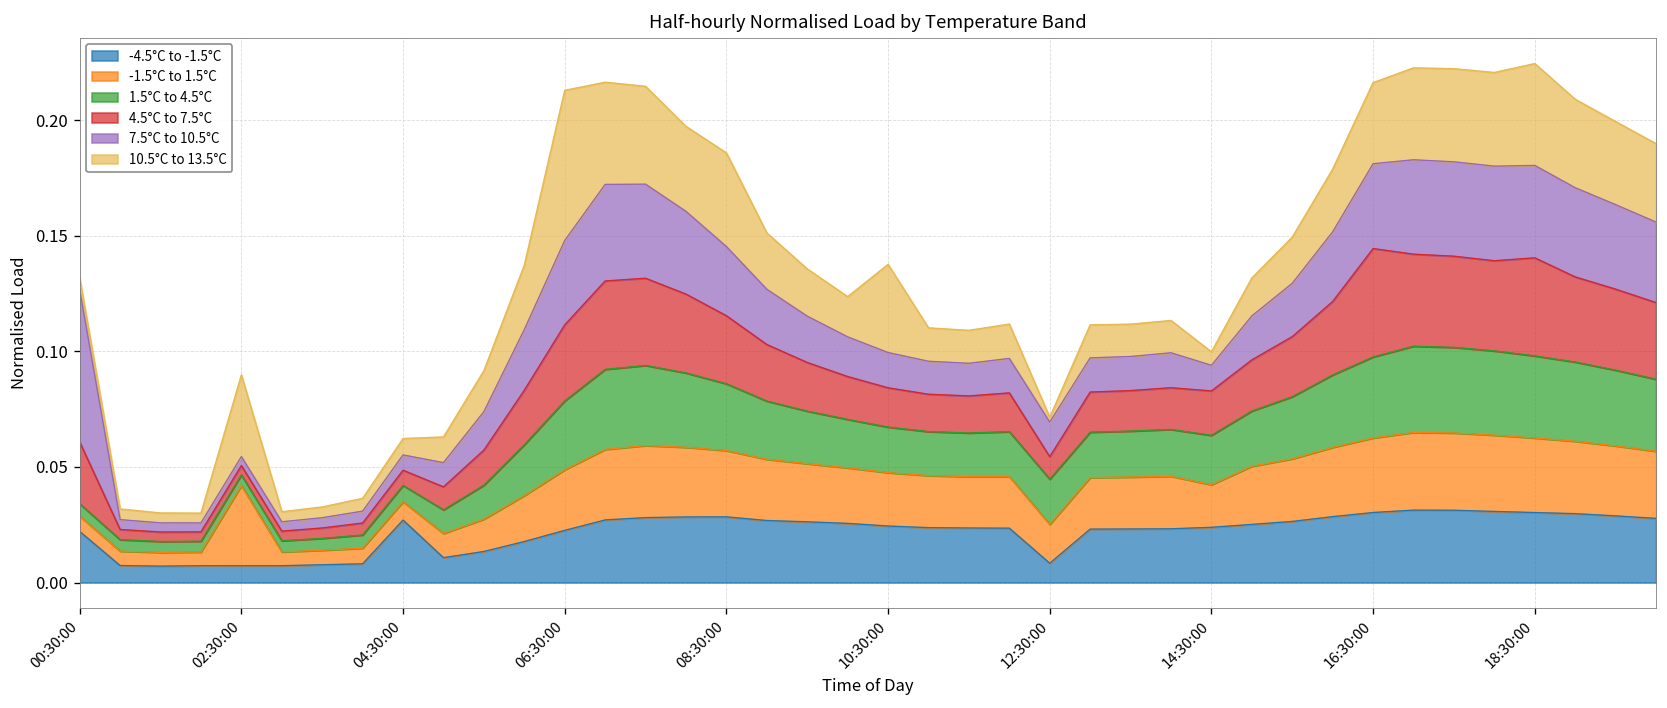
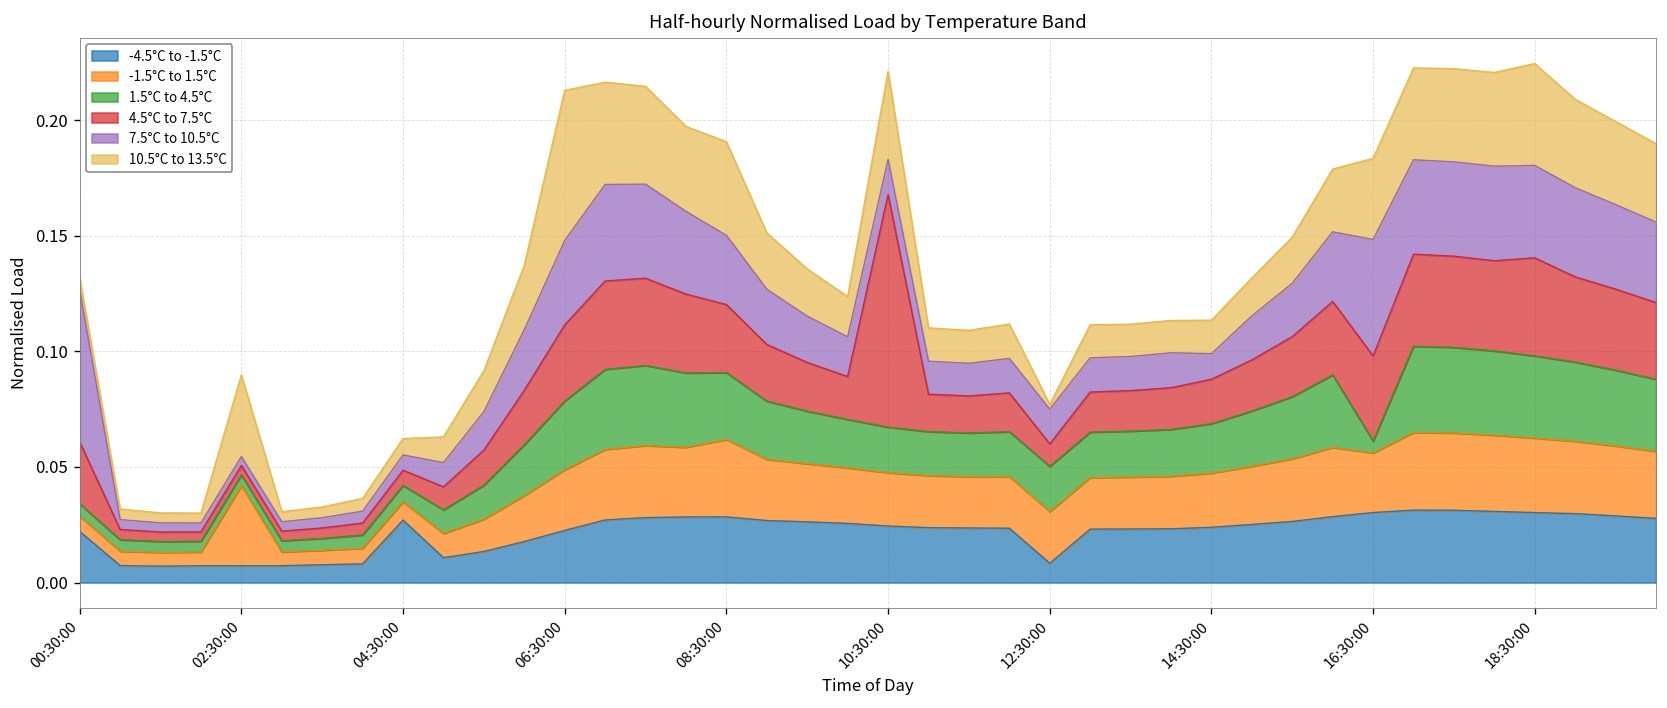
  {
    "-4.5°C to -1.5°C": {
      "00:30:00": 0.022,
      "02:30:00": 0.007,
      "04:30:00": 0.027,
      "06:30:00": 0.023,
      "08:30:00": 0.028,
      "10:30:00": 0.024,
      "12:30:00": 0.008,
      "14:30:00": 0.024,
      "16:30:00": 0.030,
      "18:30:00": 0.030
    },
    "-1.5°C to 1.5°C": {
      "00:30:00": 0.007,
      "02:30:00": 0.035,
      "04:30:00": 0.008,
      "06:30:00": 0.026,
-     "08:30:00": 0.029,
+     "08:30:00": 0.033,
      "10:30:00": 0.023,
-     "12:30:00": 0.017,
-     "14:30:00": 0.018,
-     "16:30:00": 0.032,
+     "12:30:00": 0.022,
+     "14:30:00": 0.023,
+     "16:30:00": 0.026,
      "18:30:00": 0.032
    },
    "1.5°C to 4.5°C": {
      "00:30:00": 0.005,
      "02:30:00": 0.005,
      "04:30:00": 0.007,
      "06:30:00": 0.030,
      "08:30:00": 0.029,
      "10:30:00": 0.020,
      "12:30:00": 0.020,
      "14:30:00": 0.021,
-     "16:30:00": 0.035,
+     "16:30:00": 0.005,
      "18:30:00": 0.036
    },
    "4.5°C to 7.5°C": {
      "00:30:00": 0.027,
      "02:30:00": 0.004,
      "04:30:00": 0.007,
      "06:30:00": 0.033,
      "08:30:00": 0.029,
-     "10:30:00": 0.017,
+     "10:30:00": 0.101,
      "12:30:00": 0.010,
      "14:30:00": 0.019,
-     "16:30:00": 0.047,
+     "16:30:00": 0.037,
      "18:30:00": 0.042
    },
    "7.5°C to 10.5°C": {
      "00:30:00": 0.066,
      "02:30:00": 0.004,
      "04:30:00": 0.007,
      "06:30:00": 0.037,
      "08:30:00": 0.030,
      "10:30:00": 0.015,
      "12:30:00": 0.015,
      "14:30:00": 0.011,
-     "16:30:00": 0.037,
+     "16:30:00": 0.050,
      "18:30:00": 0.040
    },
    "10.5°C to 13.5°C": {
      "00:30:00": 0.005,
      "02:30:00": 0.035,
      "04:30:00": 0.007,
      "06:30:00": 0.065,
      "08:30:00": 0.041,
      "10:30:00": 0.038,
      "12:30:00": 0.002,
-     "14:30:00": 0.006,
+     "14:30:00": 0.014,
      "16:30:00": 0.035,
      "18:30:00": 0.044
    }
  }
